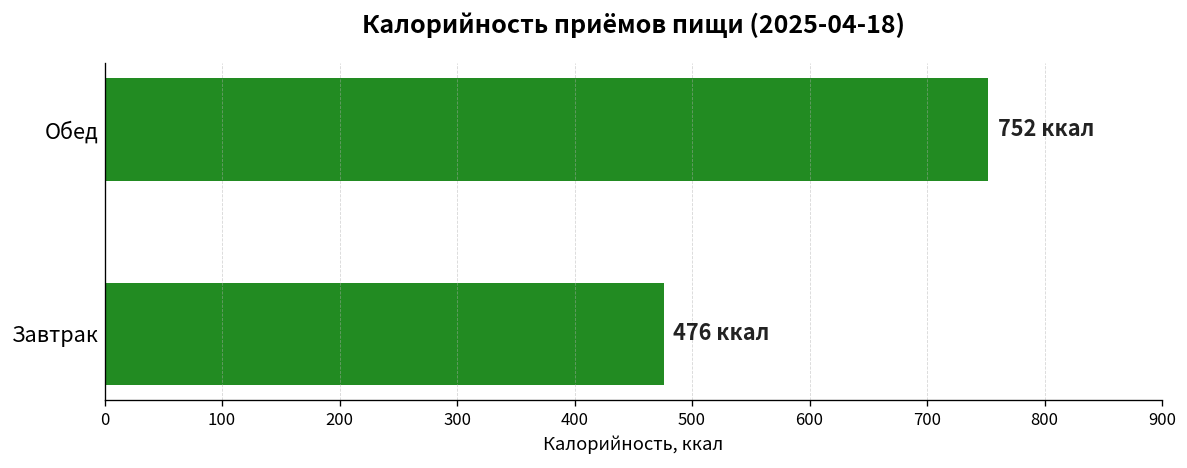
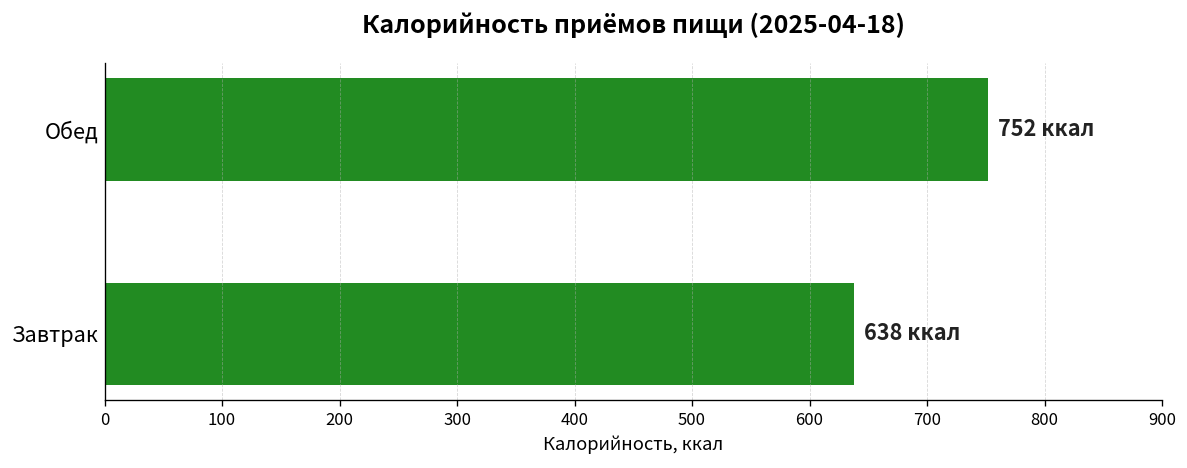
  {
    "Обед": 752,
-   "Завтрак": 476
+   "Завтрак": 638
  }
